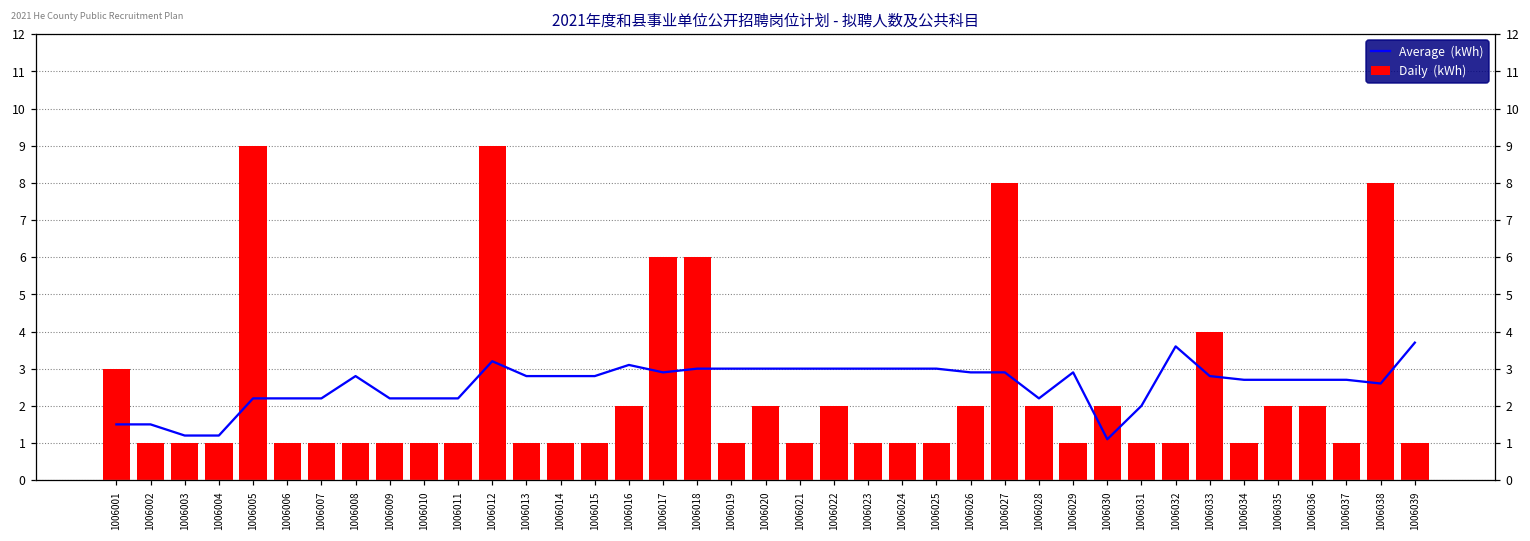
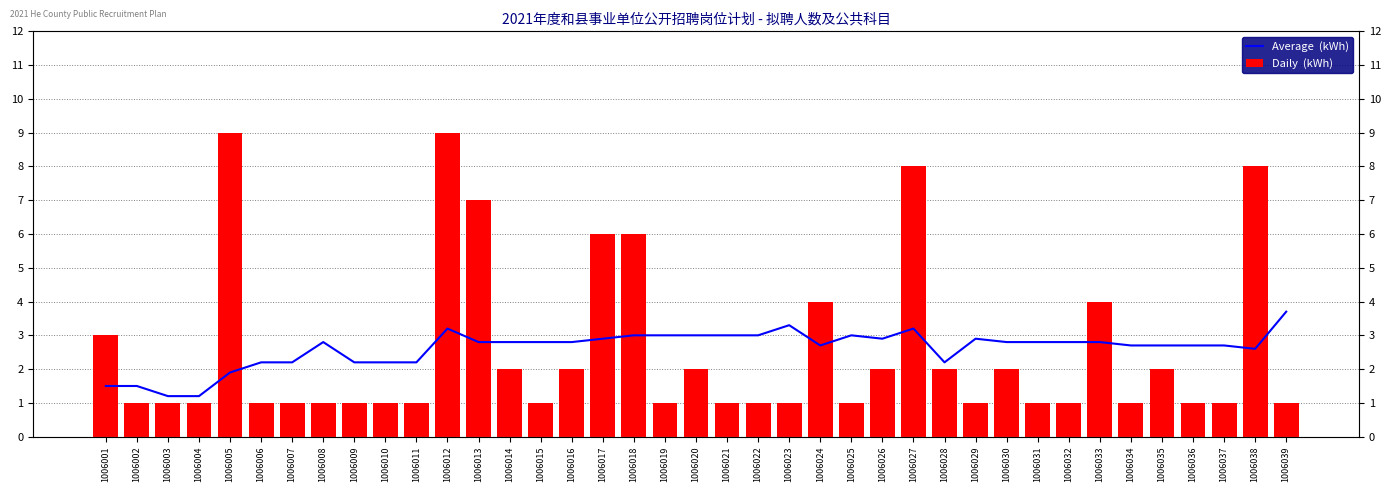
  {
    "Average (kWh)": {
      "1006001": 1.5,
      "1006002": 1.5,
      "1006003": 1.2,
      "1006004": 1.2,
-     "1006005": 2.2,
+     "1006005": 1.9,
      "1006006": 2.2,
      "1006007": 2.2,
      "1006008": 2.8,
      "1006009": 2.2,
      "1006010": 2.2,
      "1006011": 2.2,
      "1006012": 3.2,
      "1006013": 2.8,
      "1006014": 2.8,
      "1006015": 2.8,
-     "1006016": 3.1,
+     "1006016": 2.8,
      "1006017": 2.9,
      "1006018": 3.0,
      "1006019": 3.0,
      "1006020": 3.0,
      "1006021": 3.0,
      "1006022": 3.0,
-     "1006023": 3.0,
-     "1006024": 3.0,
+     "1006023": 3.3,
+     "1006024": 2.7,
      "1006025": 3.0,
      "1006026": 2.9,
-     "1006027": 2.9,
+     "1006027": 3.2,
      "1006028": 2.2,
      "1006029": 2.9,
-     "1006030": 1.1,
-     "1006031": 2.0,
-     "1006032": 3.6,
+     "1006030": 2.8,
+     "1006031": 2.8,
+     "1006032": 2.8,
      "1006033": 2.8,
      "1006034": 2.7,
      "1006035": 2.7,
      "1006036": 2.7,
      "1006037": 2.7,
      "1006038": 2.6,
      "1006039": 3.7
    },
    "Daily (kWh)": {
      "1006001": 3,
      "1006002": 1,
      "1006003": 1,
      "1006004": 1,
      "1006005": 9,
      "1006006": 1,
      "1006007": 1,
      "1006008": 1,
      "1006009": 1,
      "1006010": 1,
      "1006011": 1,
      "1006012": 9,
-     "1006013": 1,
-     "1006014": 1,
+     "1006013": 7,
+     "1006014": 2,
      "1006015": 1,
      "1006016": 2,
      "1006017": 6,
      "1006018": 6,
      "1006019": 1,
      "1006020": 2,
      "1006021": 1,
-     "1006022": 2,
+     "1006022": 1,
      "1006023": 1,
-     "1006024": 1,
+     "1006024": 4,
      "1006025": 1,
      "1006026": 2,
      "1006027": 8,
      "1006028": 2,
      "1006029": 1,
      "1006030": 2,
      "1006031": 1,
      "1006032": 1,
      "1006033": 4,
      "1006034": 1,
      "1006035": 2,
-     "1006036": 2,
+     "1006036": 1,
      "1006037": 1,
      "1006038": 8,
      "1006039": 1
    }
  }
